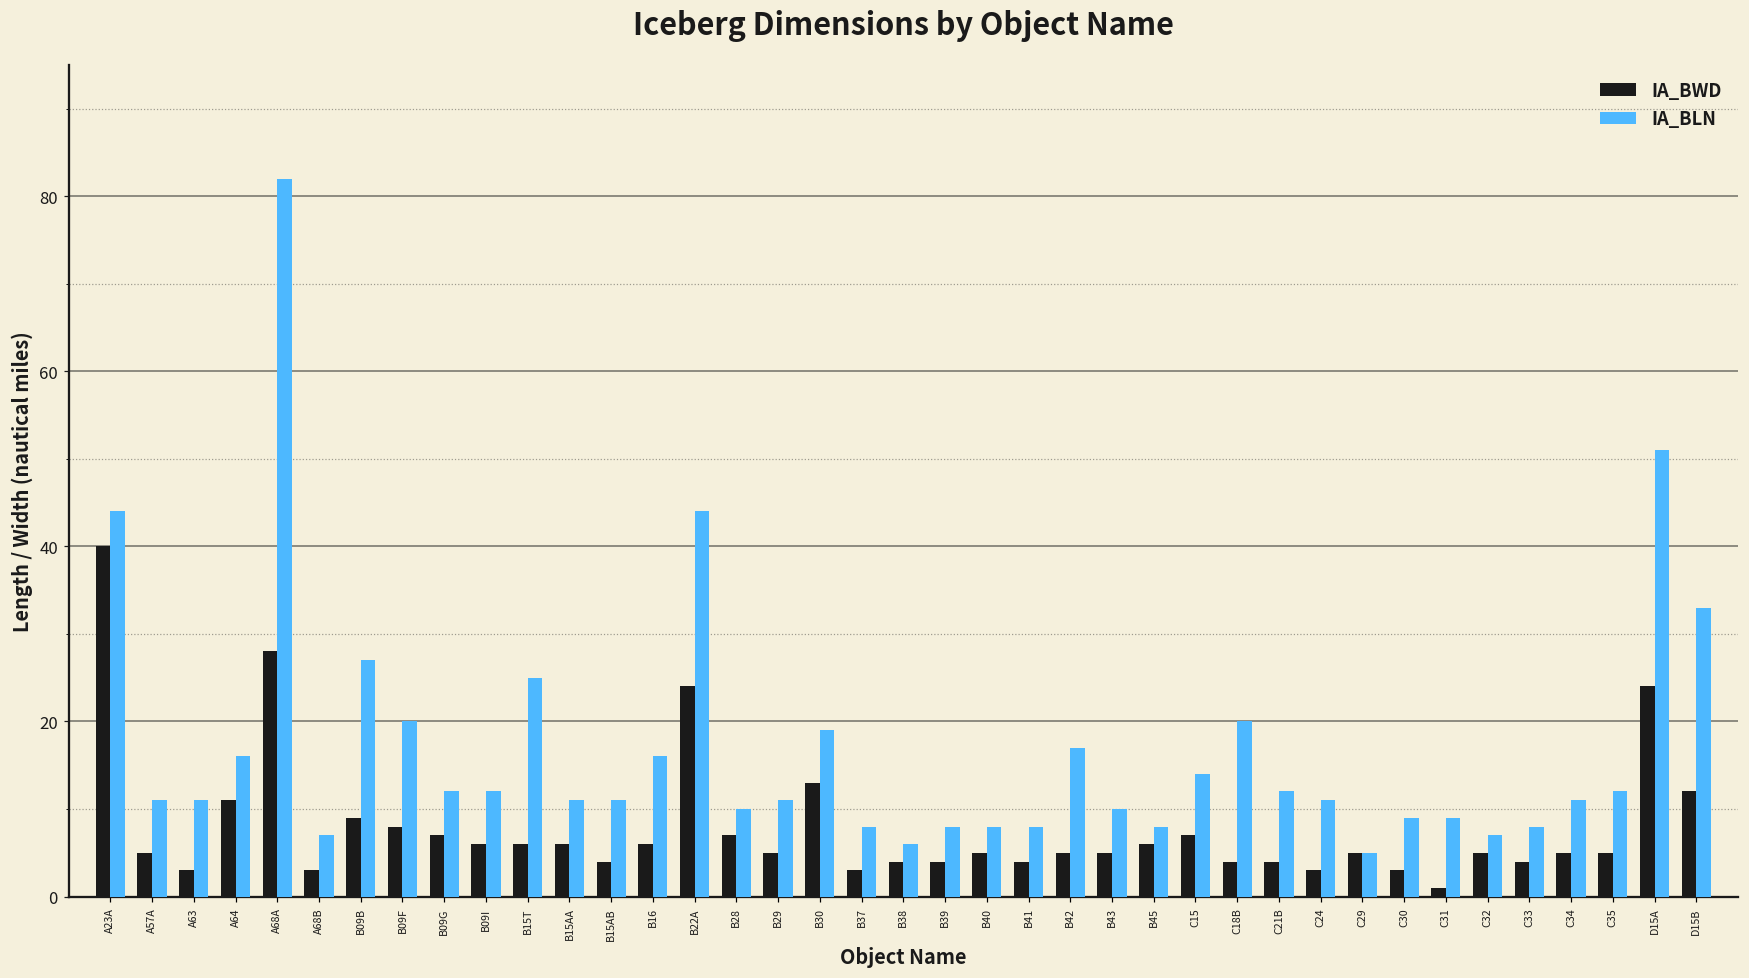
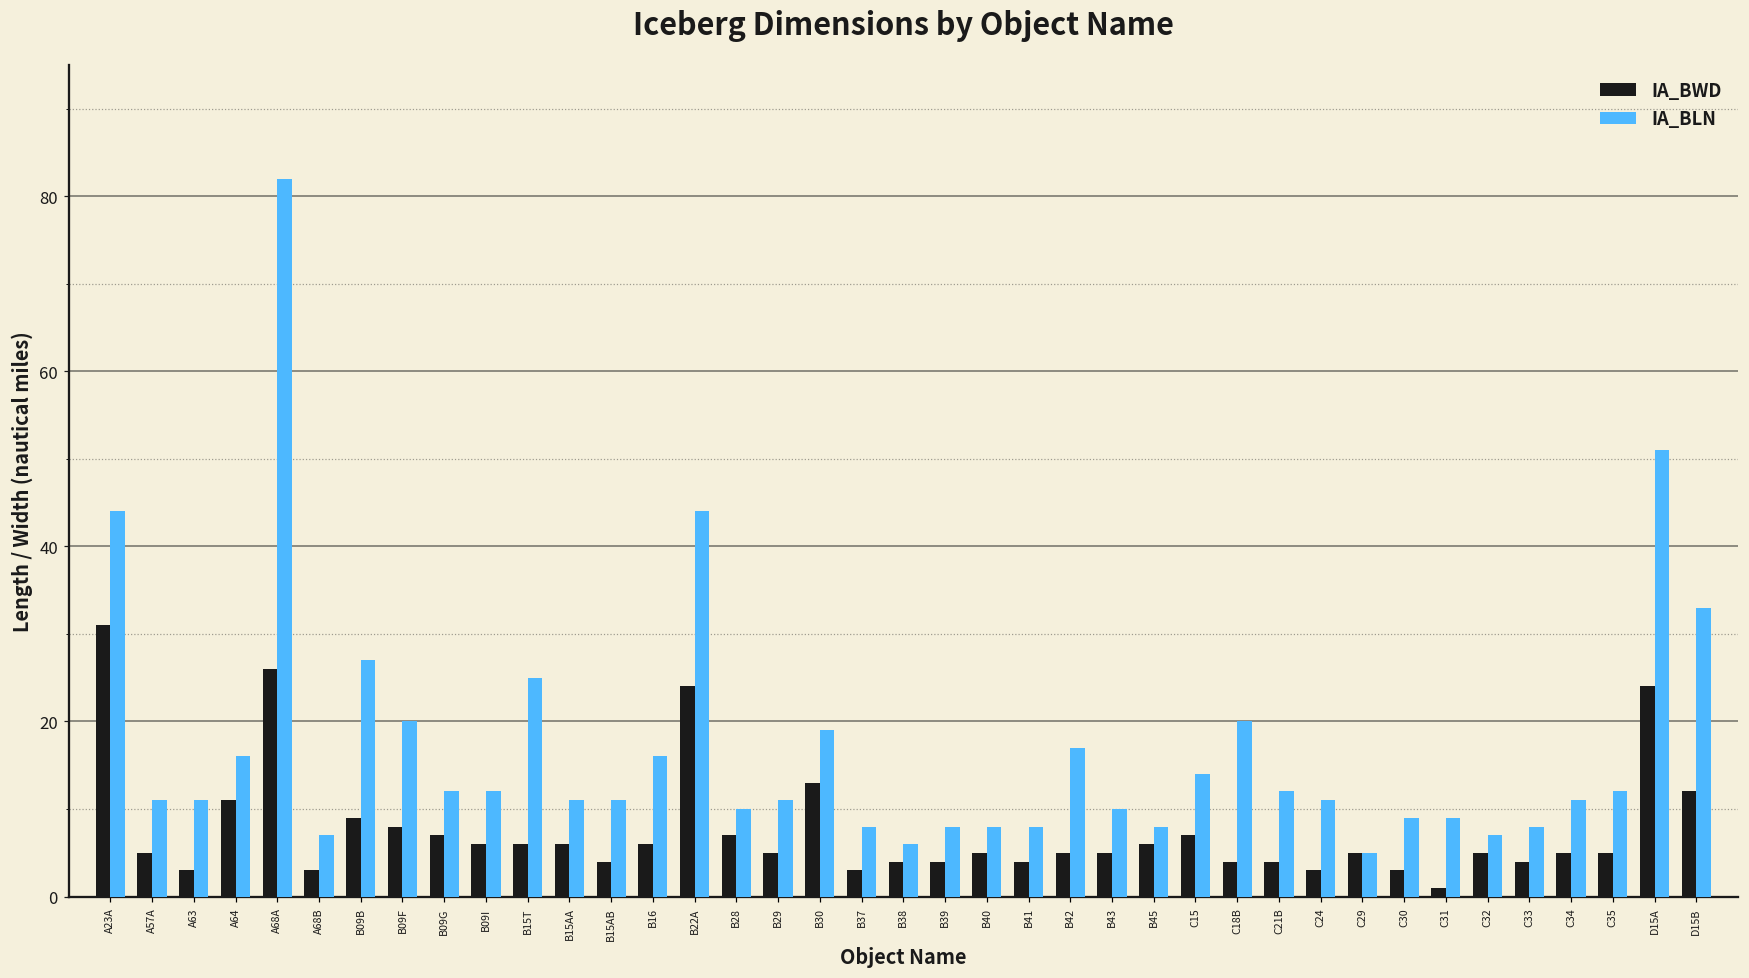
  {
    "IA_BWD": {
-     "A23A": 40,
+     "A23A": 31,
      "A57A": 5,
      "A63": 3,
      "A64": 11,
-     "A68A": 28,
+     "A68A": 26,
      "A68B": 3,
      "B09B": 9,
      "B09F": 8,
      "B09G": 7,
      "B09I": 6,
      "B15T": 6,
      "B15AA": 6,
      "B15AB": 4,
      "B16": 6,
      "B22A": 24,
      "B28": 7,
      "B29": 5,
      "B30": 13,
      "B37": 3,
      "B38": 4,
      "B39": 4,
      "B40": 5,
      "B41": 4,
      "B42": 5,
      "B43": 5,
      "B45": 6,
      "C15": 7,
      "C18B": 4,
      "C21B": 4,
      "C24": 3,
      "C29": 5,
      "C30": 3,
      "C31": 1,
      "C32": 5,
      "C33": 4,
      "C34": 5,
      "C35": 5,
      "D15A": 24,
      "D15B": 12
    },
    "IA_BLN": {
      "A23A": 44,
      "A57A": 11,
      "A63": 11,
      "A64": 16,
      "A68A": 82,
      "A68B": 7,
      "B09B": 27,
      "B09F": 20,
      "B09G": 12,
      "B09I": 12,
      "B15T": 25,
      "B15AA": 11,
      "B15AB": 11,
      "B16": 16,
      "B22A": 44,
      "B28": 10,
      "B29": 11,
      "B30": 19,
      "B37": 8,
      "B38": 6,
      "B39": 8,
      "B40": 8,
      "B41": 8,
      "B42": 17,
      "B43": 10,
      "B45": 8,
      "C15": 14,
      "C18B": 20,
      "C21B": 12,
      "C24": 11,
      "C29": 5,
      "C30": 9,
      "C31": 9,
      "C32": 7,
      "C33": 8,
      "C34": 11,
      "C35": 12,
      "D15A": 51,
      "D15B": 33
    }
  }
